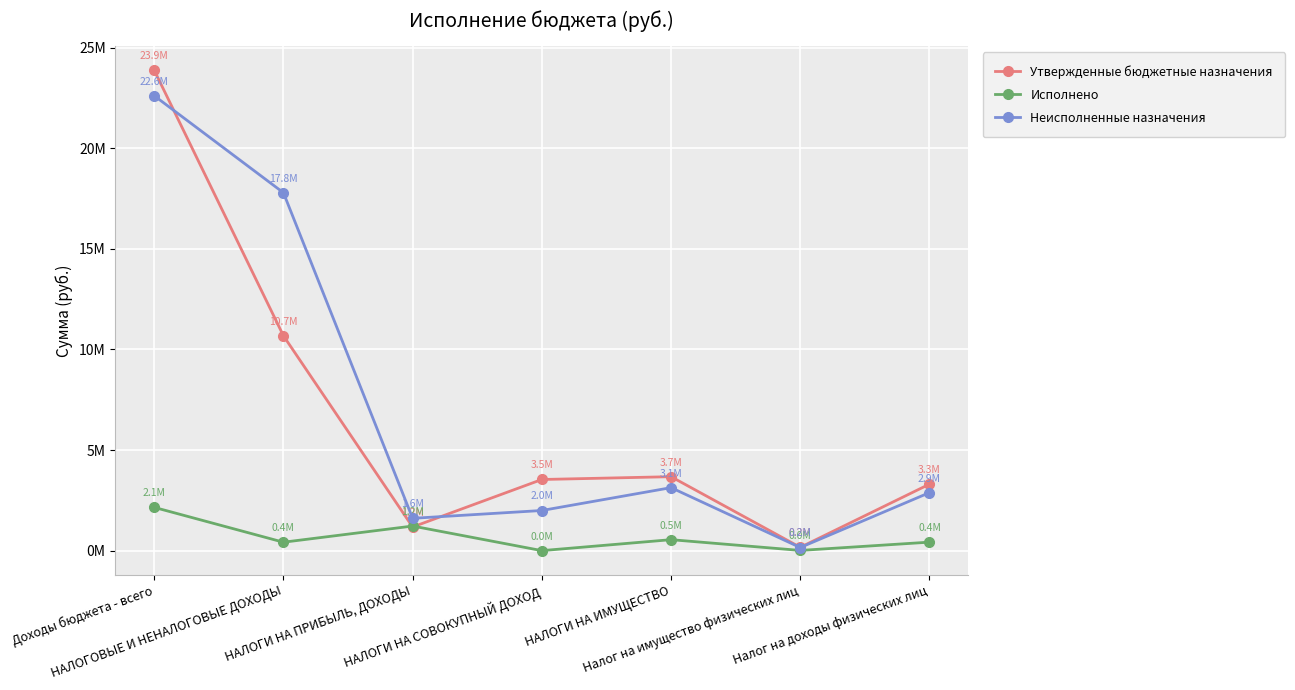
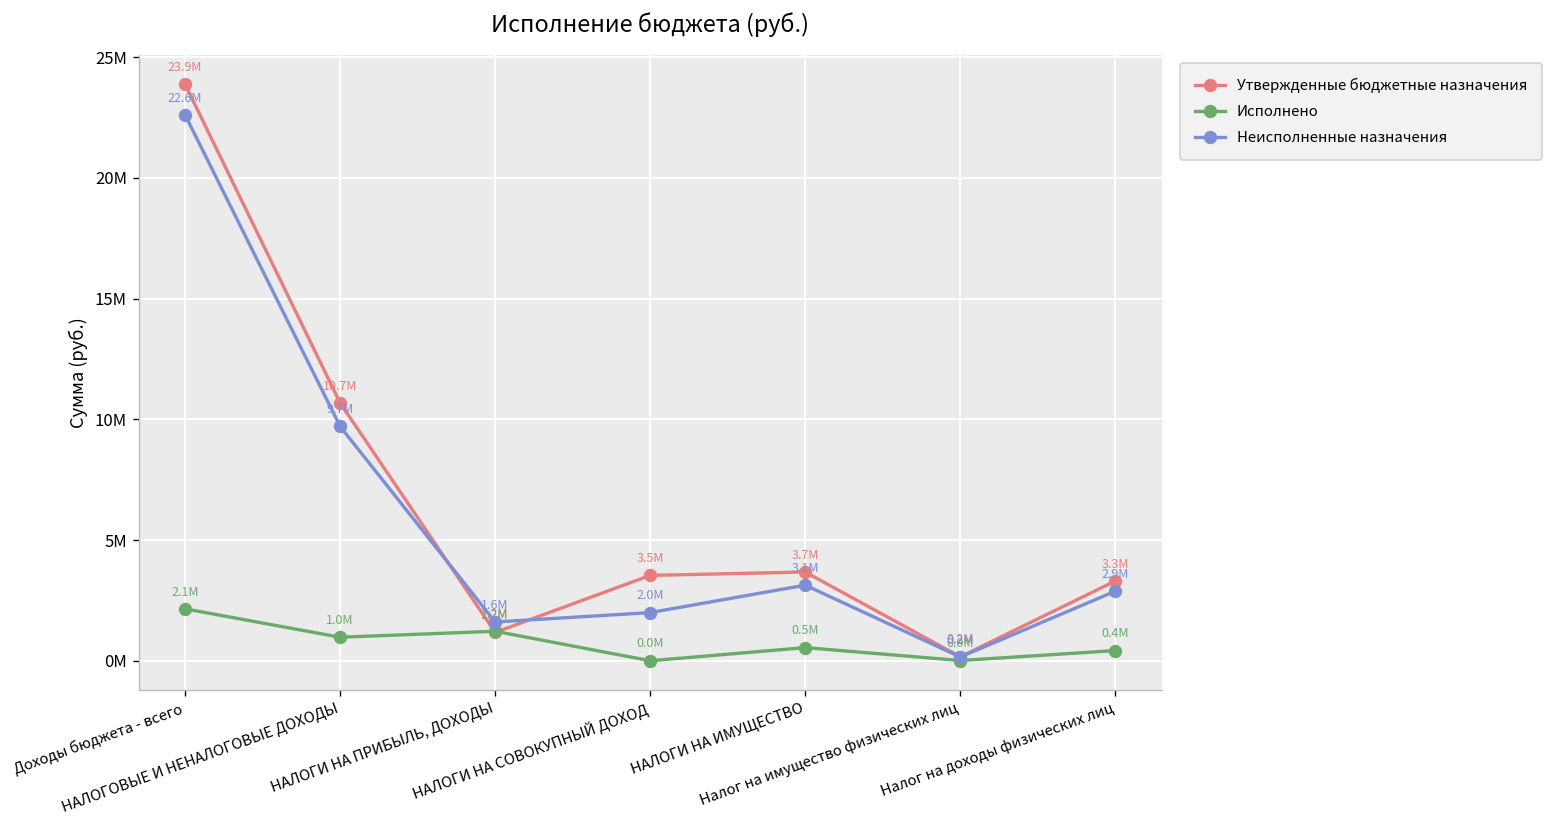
  {
    "Утвержденные бюджетные назначения": {
      "Доходы бюджета - всего": "23.9M",
      "НАЛОГОВЫЕ И НЕНАЛОГОВЫЕ ДОХОДЫ": "10.7M",
      "НАЛОГИ НА СОВОКУПНЫЙ ДОХОД": "3.5M",
      "НАЛОГИ НА ИМУЩЕСТВО": "3.7M",
      "Налог на доходы физических лиц": "3.3M"
    },
    "Исполнено": {
      "Доходы бюджета - всего": "2.1M",
-     "НАЛОГОВЫЕ И НЕНАЛОГОВЫЕ ДОХОДЫ": "0.4M",
+     "НАЛОГОВЫЕ И НЕНАЛОГОВЫЕ ДОХОДЫ": "1.0M",
      "НАЛОГИ НА СОВОКУПНЫЙ ДОХОД": "0.0M",
      "НАЛОГИ НА ИМУЩЕСТВО": "0.5M",
      "Налог на доходы физических лиц": "0.4M"
    },
    "Неисполненные назначения": {
      "Доходы бюджета - всего": "22.6M",
-     "НАЛОГОВЫЕ И НЕНАЛОГОВЫЕ ДОХОДЫ": "17.8M",
+     "НАЛОГОВЫЕ И НЕНАЛОГОВЫЕ ДОХОДЫ": "9.7M",
      "НАЛОГИ НА СОВОКУПНЫЙ ДОХОД": "2.0M"
    }
  }
